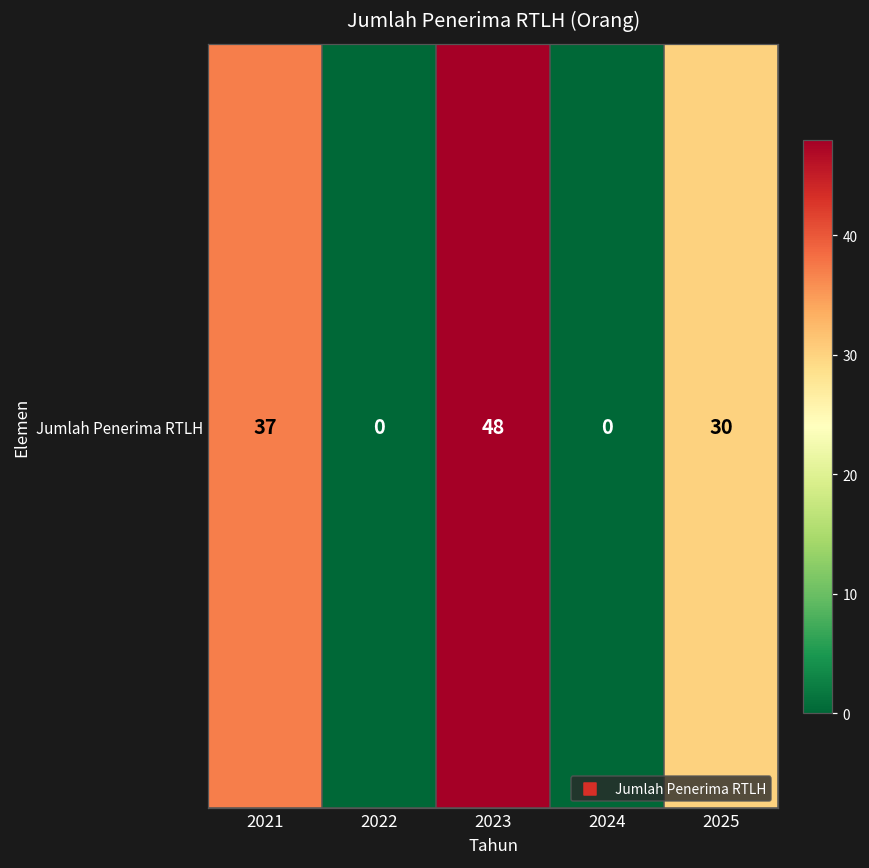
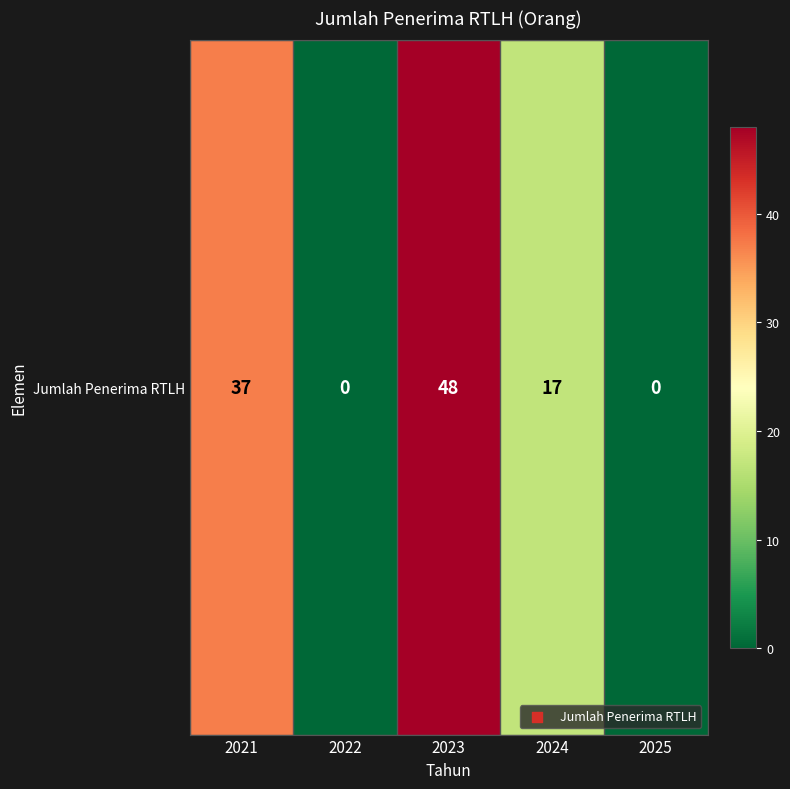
  {
    "Jumlah Penerima RTLH": {
      "2021": 37,
      "2022": 0,
      "2023": 48,
-     "2024": 0,
-     "2025": 30
+     "2024": 17,
+     "2025": 0
    }
  }
